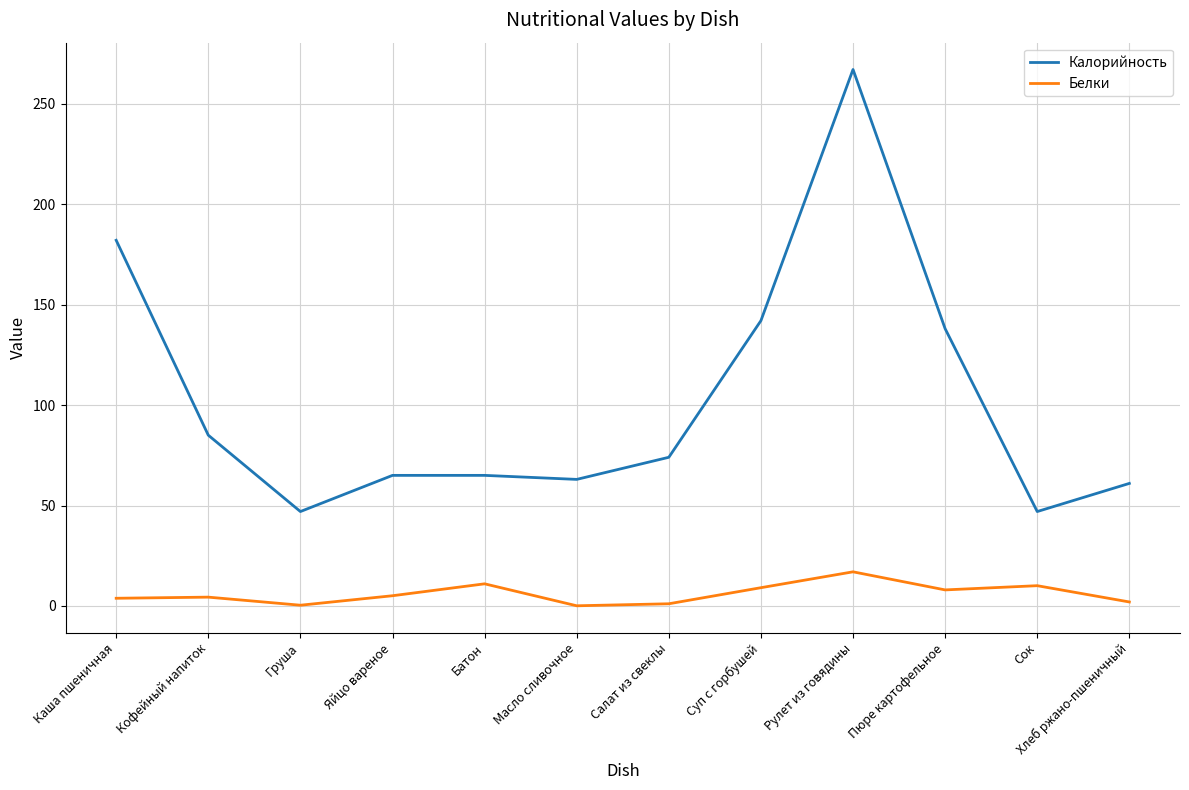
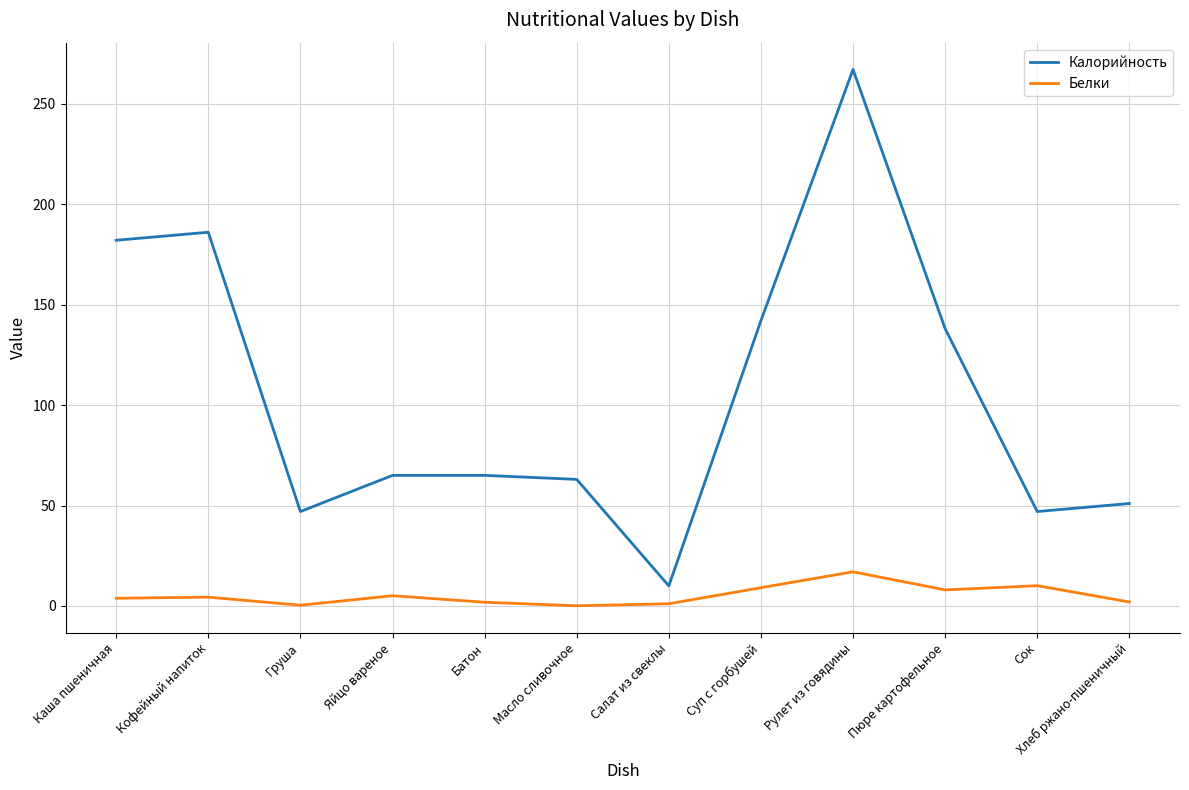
  {
    "Калорийность": {
      "Каша пшеничная": 182,
-     "Кофейный напиток": 85,
+     "Кофейный напиток": 186,
      "Груша": 47,
      "Яйцо вареное": 65,
      "Батон": 65,
      "Масло сливочное": 63,
-     "Салат из свеклы": 74,
+     "Салат из свеклы": 10,
      "Суп с горбушей": 142,
      "Рулет из говядины": 267,
      "Пюре картофельное": 138,
      "Сок": 47,
-     "Хлеб ржано-пшеничный": 61
+     "Хлеб ржано-пшеничный": 51
    },
    "Белки": {
      "Каша пшеничная": 4,
      "Кофейный напиток": 4,
      "Груша": 0,
      "Яйцо вареное": 5,
-     "Батон": 11,
+     "Батон": 2,
      "Масло сливочное": 0,
      "Салат из свеклы": 1,
      "Суп с горбушей": 9,
      "Рулет из говядины": 17,
      "Пюре картофельное": 8,
      "Сок": 10,
      "Хлеб ржано-пшеничный": 2
    }
  }
